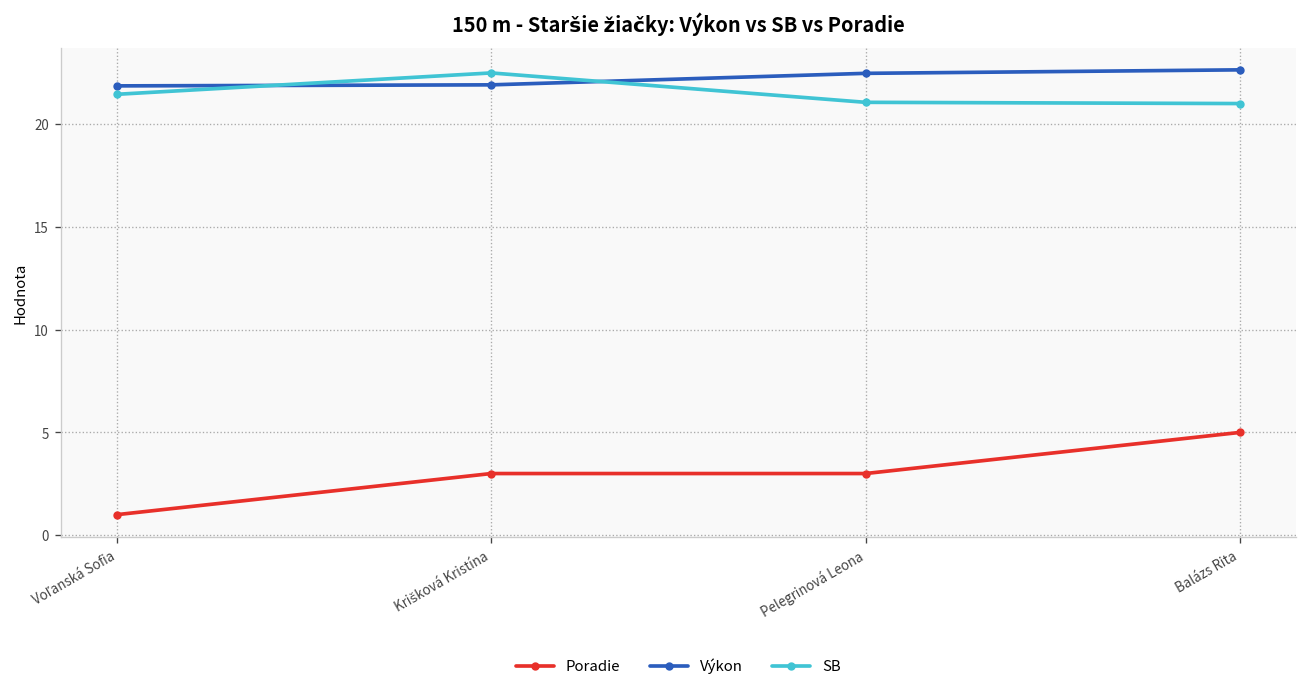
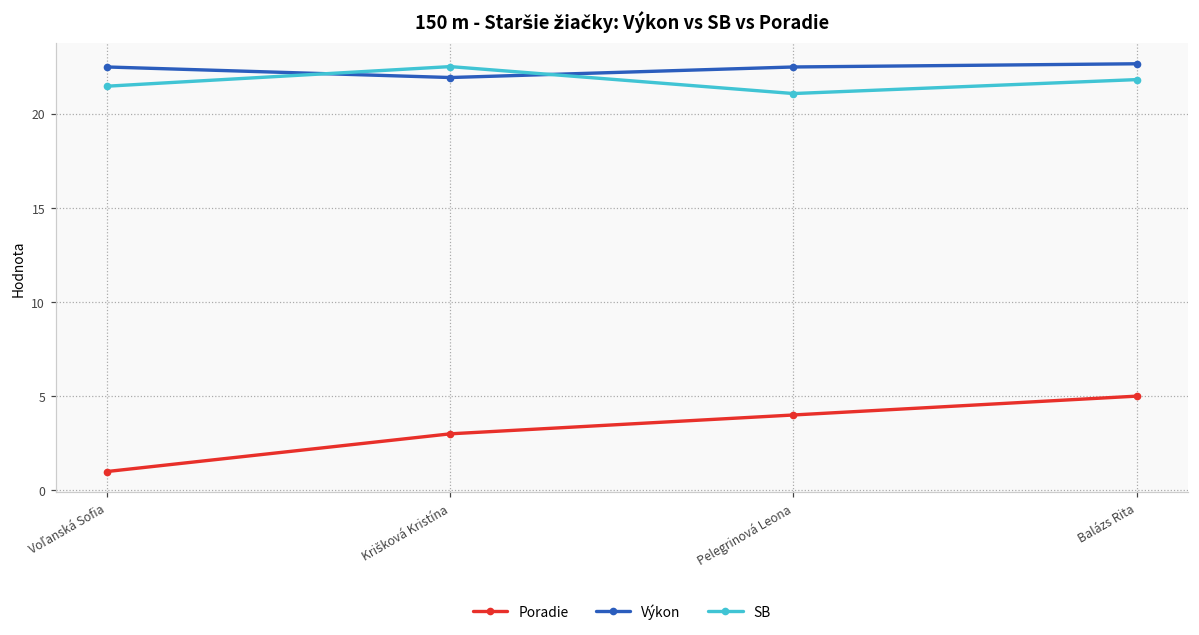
  {
    "Poradie": {
      "Voľanská Sofia": 1,
      "Krišková Kristína": 3,
-     "Pelegrinová Leona": 3,
+     "Pelegrinová Leona": 4,
      "Balázs Rita": 5
    },
    "Výkon": {
-     "Voľanská Sofia": 21.9,
+     "Voľanská Sofia": 22.5,
      "Krišková Kristína": 21.9,
      "Pelegrinová Leona": 22.5,
      "Balázs Rita": 22.6
    },
    "SB": {
      "Voľanská Sofia": 21.5,
      "Krišková Kristína": 22.5,
      "Pelegrinová Leona": 21.1,
-     "Balázs Rita": 21.0
+     "Balázs Rita": 21.8
    }
  }
